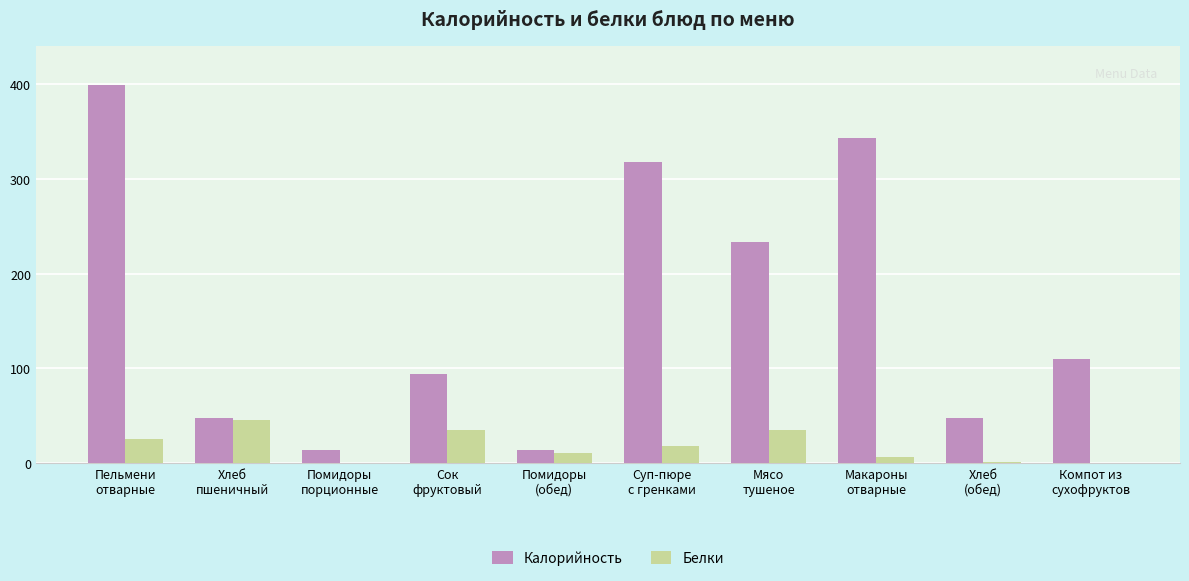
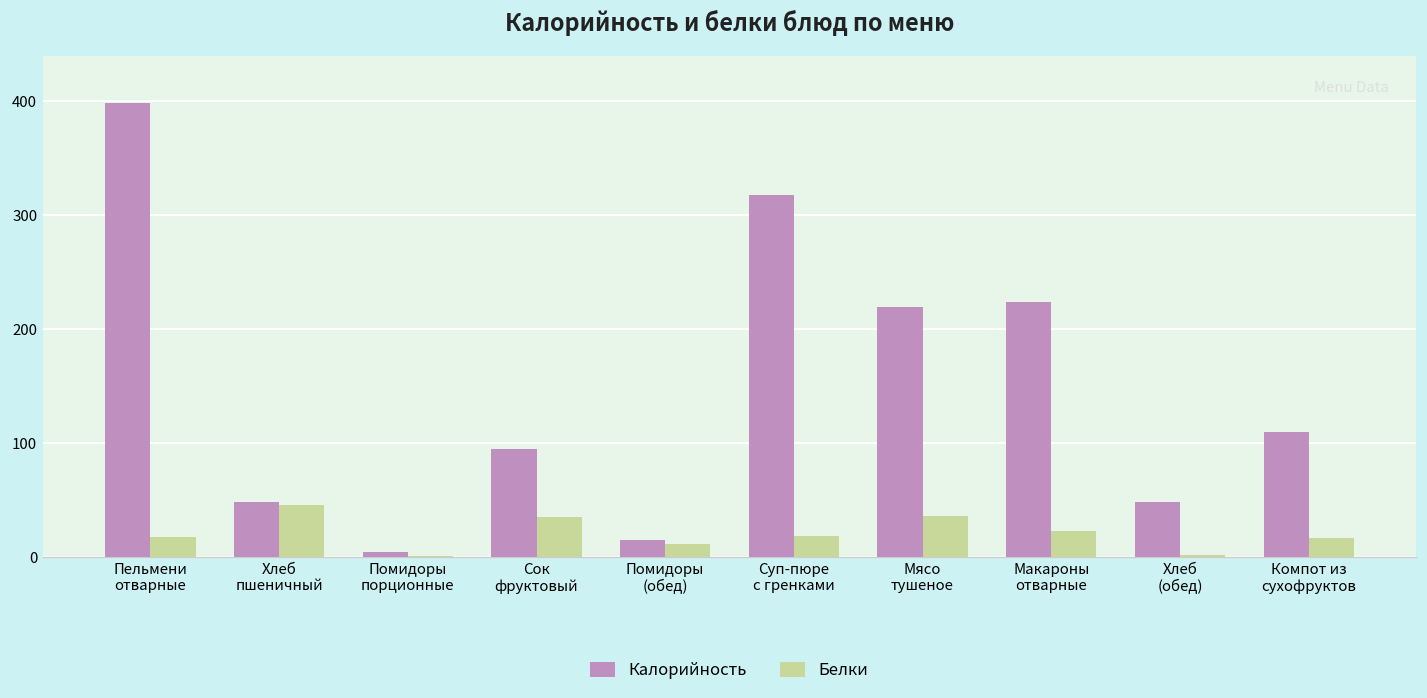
  {
    "Калорийность": {
      "Пельмени отварные": 400,
      "Хлеб пшеничный": 50,
-     "Помидоры порционные": 10,
+     "Помидоры порционные": 0,
      "Сок фруктовый": 90,
      "Помидоры (обед)": 10,
      "Суп-пюре с гренками": 320,
-     "Мясо тушеное": 230,
-     "Макароны отварные": 340,
+     "Мясо тушеное": 220,
+     "Макароны отварные": 220,
      "Хлеб (обед)": 50,
      "Компот из сухофруктов": 110
    },
    "Белки": {
-     "Пельмени отварные": 30,
+     "Пельмени отварные": 20,
      "Хлеб пшеничный": 50,
      "Сок фруктовый": 40,
      "Помидоры (обед)": 10,
      "Суп-пюре с гренками": 20,
      "Мясо тушеное": 40,
-     "Макароны отварные": 10,
-     "Компот из сухофруктов": 0
+     "Макароны отварные": 20,
+     "Компот из сухофруктов": 20
    }
  }
